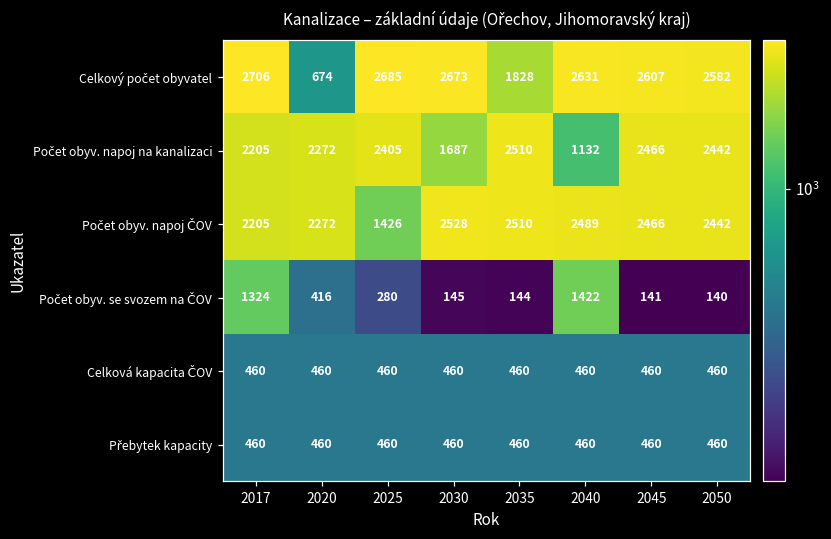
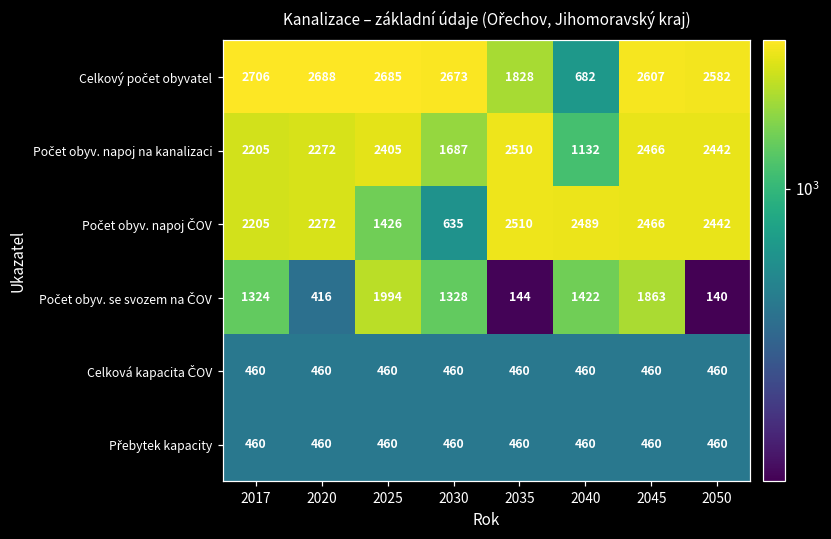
  {
    "Celkový počet obyvatel": {
      "2017": 2706,
-     "2020": 674,
+     "2020": 2688,
      "2025": 2685,
      "2030": 2673,
      "2035": 1828,
-     "2040": 2631,
+     "2040": 682,
      "2045": 2607,
      "2050": 2582
    },
    "Počet obyv. napoj na kanalizaci": {
      "2017": 2205,
      "2020": 2272,
      "2025": 2405,
      "2030": 1687,
      "2035": 2510,
      "2040": 1132,
      "2045": 2466,
      "2050": 2442
    },
    "Počet obyv. napoj ČOV": {
      "2017": 2205,
      "2020": 2272,
      "2025": 1426,
-     "2030": 2528,
+     "2030": 635,
      "2035": 2510,
      "2040": 2489,
      "2045": 2466,
      "2050": 2442
    },
    "Počet obyv. se svozem na ČOV": {
      "2017": 1324,
      "2020": 416,
-     "2025": 280,
-     "2030": 145,
+     "2025": 1994,
+     "2030": 1328,
      "2035": 144,
      "2040": 1422,
-     "2045": 141,
+     "2045": 1863,
      "2050": 140
    },
    "Celková kapacita ČOV": {
      "2017": 460,
      "2020": 460,
      "2025": 460,
      "2030": 460,
      "2035": 460,
      "2040": 460,
      "2045": 460,
      "2050": 460
    },
    "Přebytek kapacity": {
      "2017": 460,
      "2020": 460,
      "2025": 460,
      "2030": 460,
      "2035": 460,
      "2040": 460,
      "2045": 460,
      "2050": 460
    }
  }
